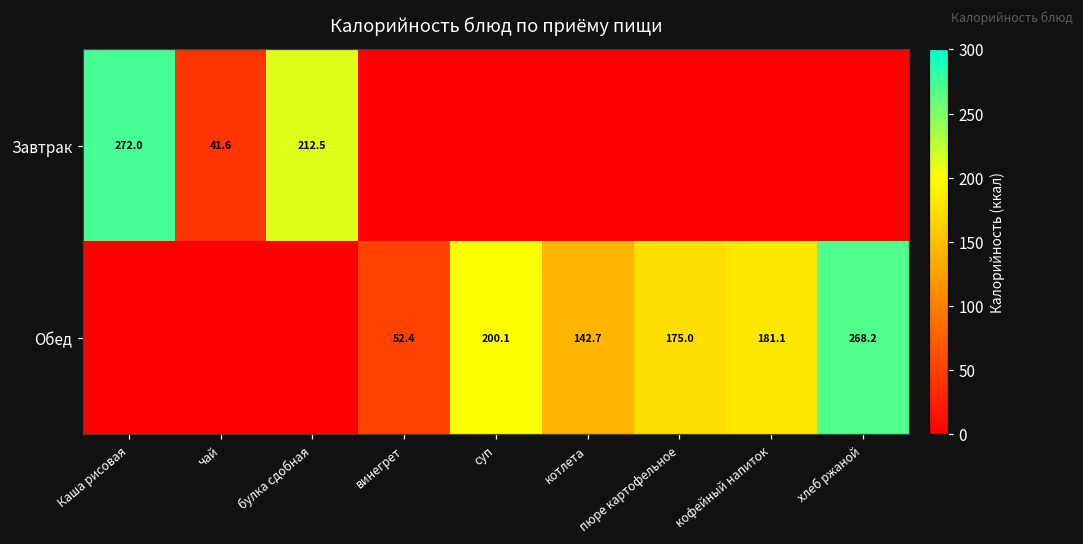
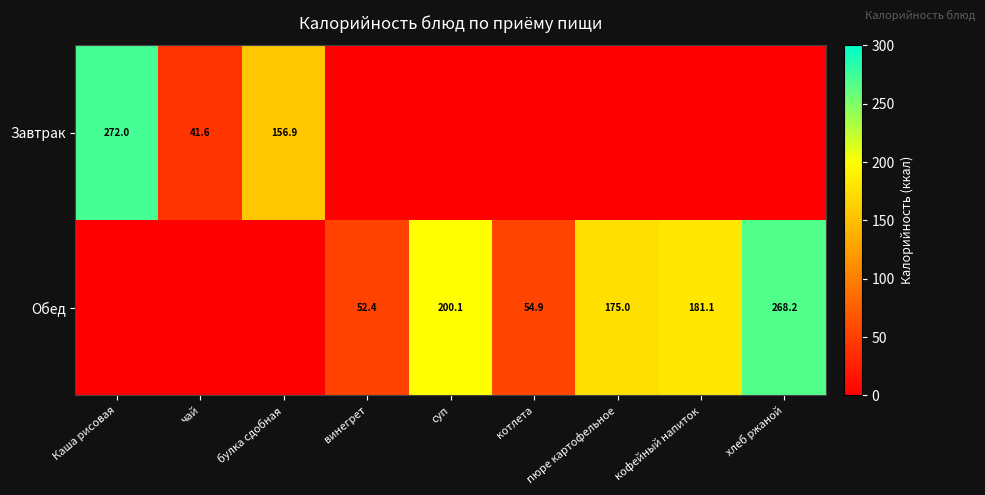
  {
    "Завтрак": {
      "Каша рисовая": 272.0,
      "чай": 41.6,
-     "булка сдобная": 212.5
+     "булка сдобная": 156.9
    },
    "Обед": {
      "винегрет": 52.4,
      "суп": 200.1,
-     "котлета": 142.7,
+     "котлета": 54.9,
      "пюре картофельное": 175.0,
      "кофейный напиток": 181.1,
      "хлеб ржаной": 268.2
    }
  }
